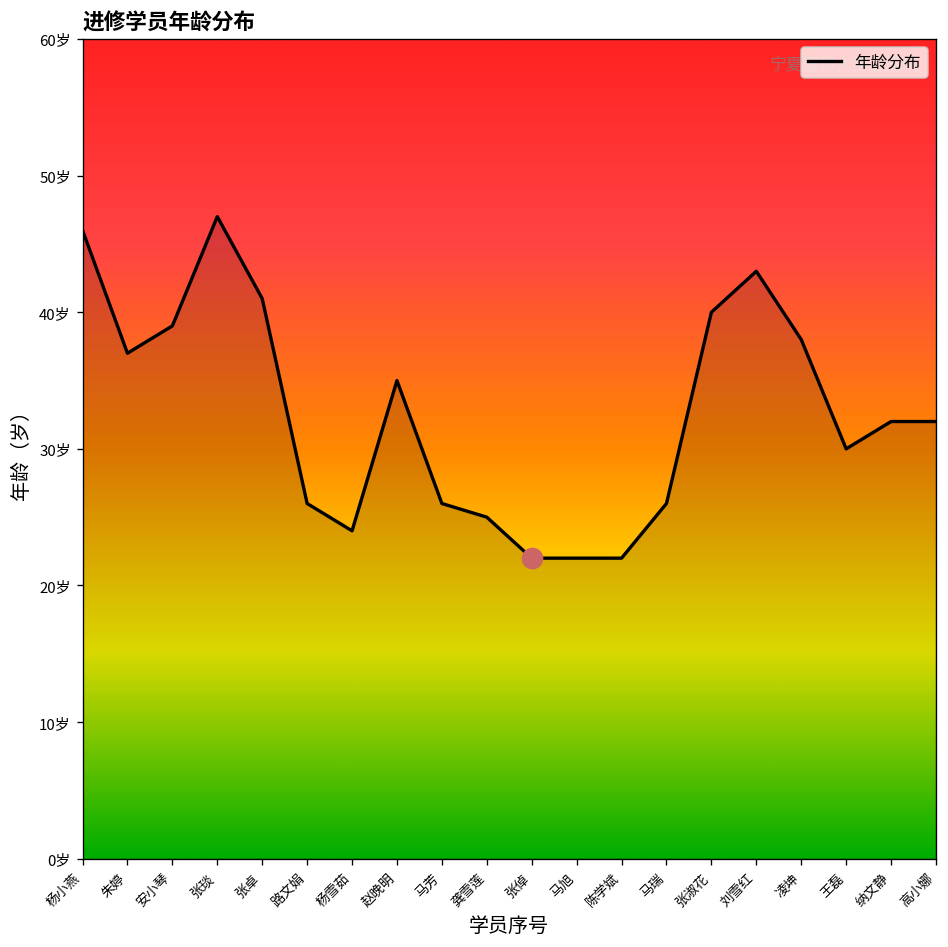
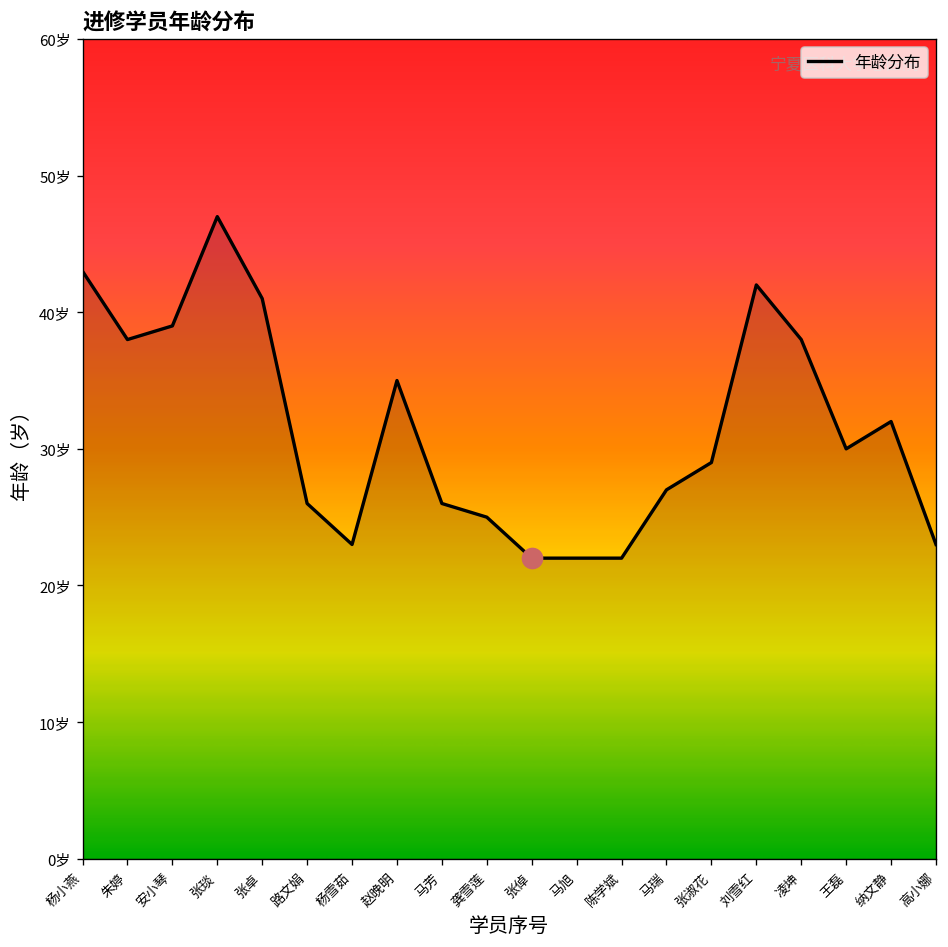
  {
    "年龄分布": {
-     "杨小燕": "46岁",
-     "朱婷": "37岁",
+     "杨小燕": "43岁",
+     "朱婷": "38岁",
      "安小琴": "39岁",
      "张琰": "47岁",
      "张卓": "41岁",
      "路文娟": "26岁",
-     "杨雪茹": "24岁",
+     "杨雪茹": "23岁",
      "赵晚明": "35岁",
      "马芳": "26岁",
      "龚雪莲": "25岁",
      "马旭": "22岁",
      "陈学斌": "22岁",
-     "马瑞": "26岁",
-     "张淑花": "40岁",
-     "刘雪红": "43岁",
+     "马瑞": "27岁",
+     "张淑花": "29岁",
+     "刘雪红": "42岁",
      "凌坤": "38岁",
      "王磊": "30岁",
      "纳文静": "32岁",
-     "高小娜": "32岁"
+     "高小娜": "23岁"
    }
  }
